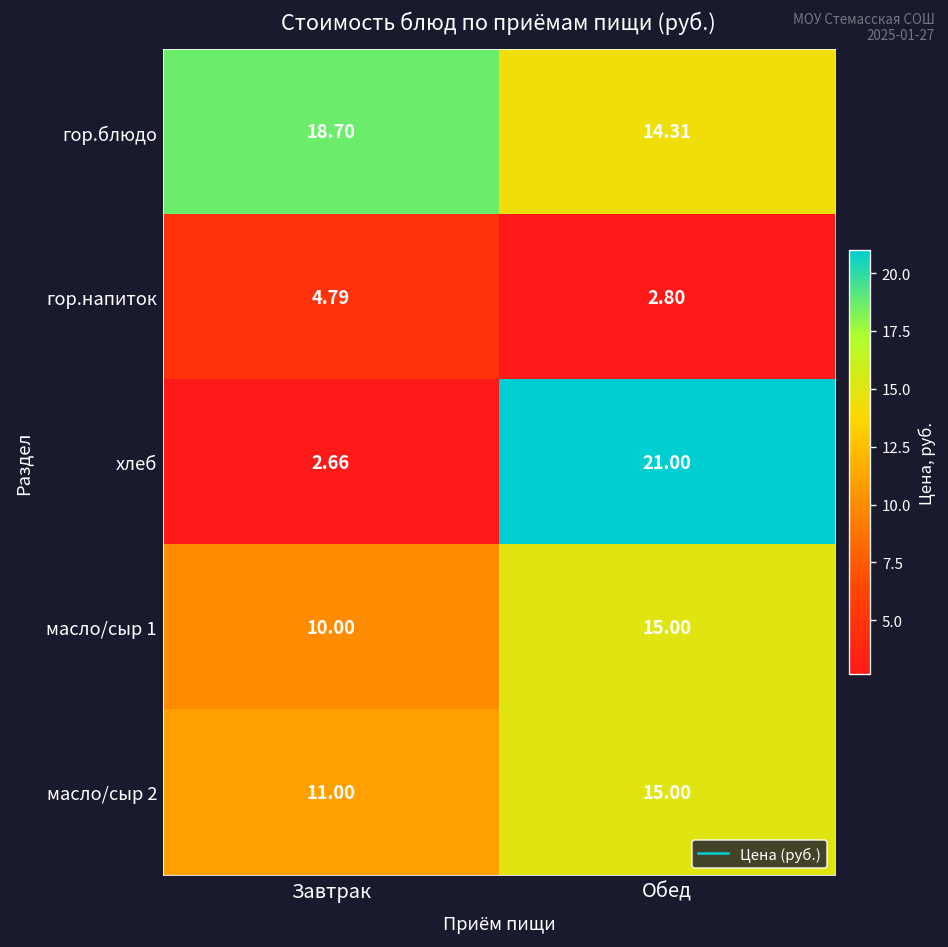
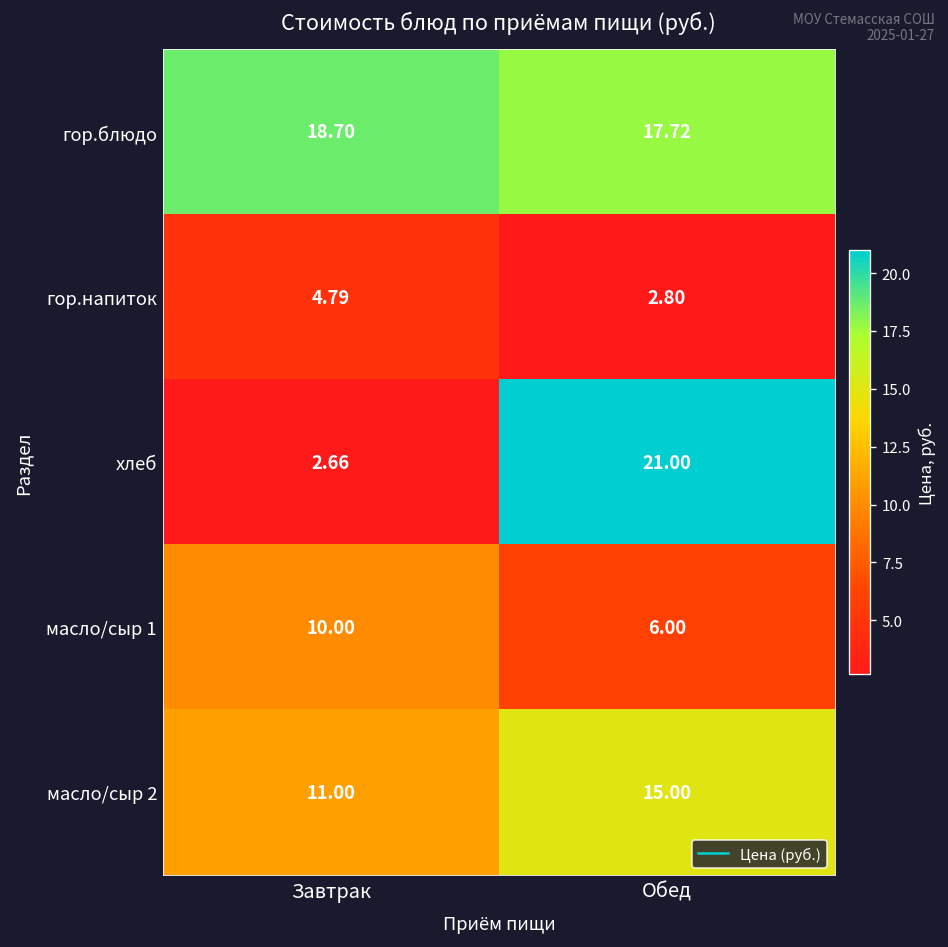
  {
    "гор.блюдо": {
      "Завтрак": 18.70,
-     "Обед": 14.31
+     "Обед": 17.72
    },
    "гор.напиток": {
      "Завтрак": 4.79,
      "Обед": 2.80
    },
    "хлеб": {
      "Завтрак": 2.66,
      "Обед": 21.00
    },
    "масло/сыр 1": {
      "Завтрак": 10.00,
-     "Обед": 15.00
+     "Обед": 6.00
    },
    "масло/сыр 2": {
      "Завтрак": 11.00,
      "Обед": 15.00
    }
  }
